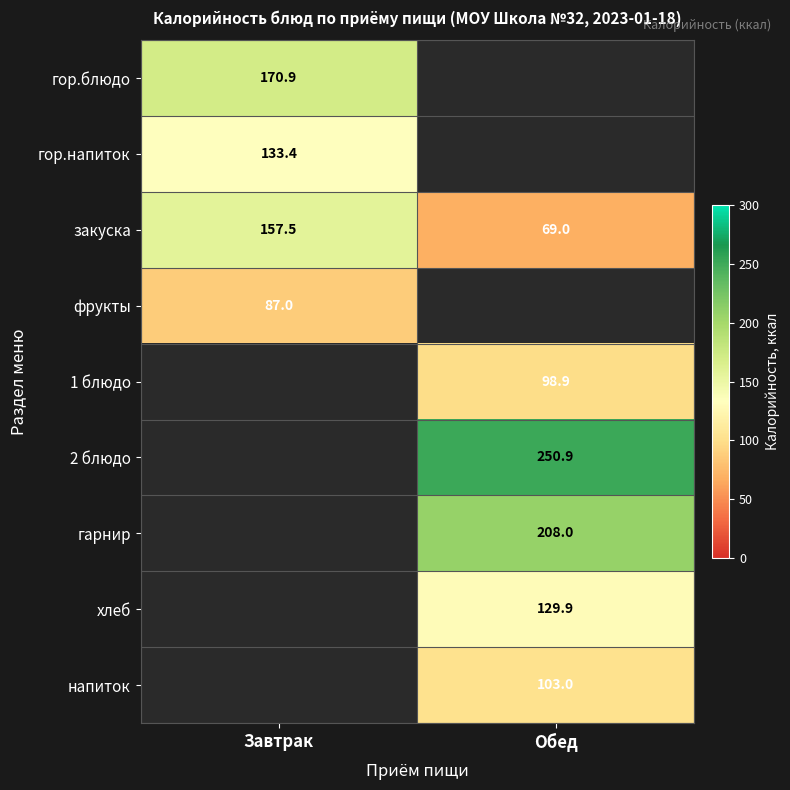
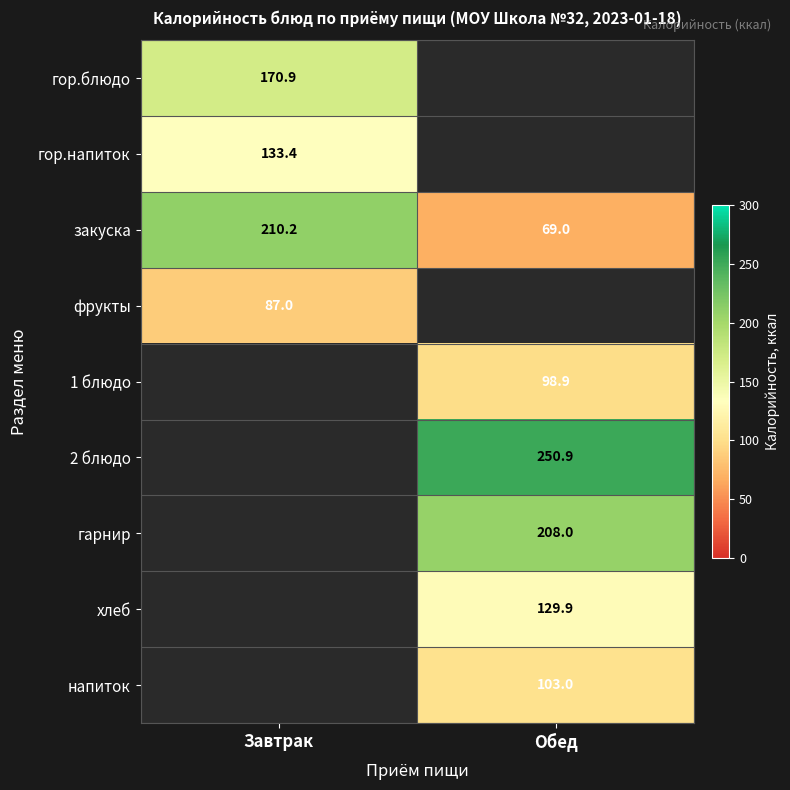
  {
    "гор.блюдо": {
      "Завтрак": 170.9
    },
    "гор.напиток": {
      "Завтрак": 133.4
    },
    "закуска": {
-     "Завтрак": 157.5,
+     "Завтрак": 210.2,
      "Обед": 69.0
    },
    "фрукты": {
      "Завтрак": 87.0
    },
    "1 блюдо": {
      "Обед": 98.9
    },
    "2 блюдо": {
      "Обед": 250.9
    },
    "гарнир": {
      "Обед": 208.0
    },
    "хлеб": {
      "Обед": 129.9
    },
    "напиток": {
      "Обед": 103.0
    }
  }
